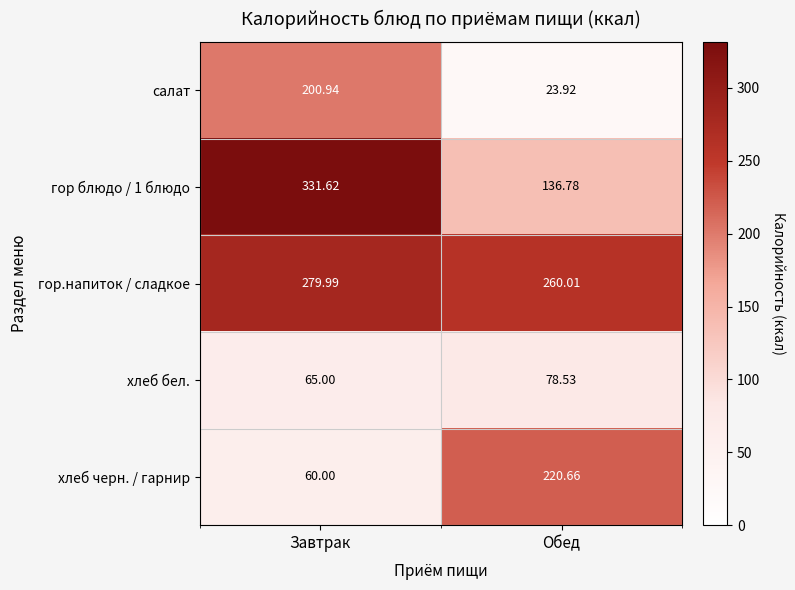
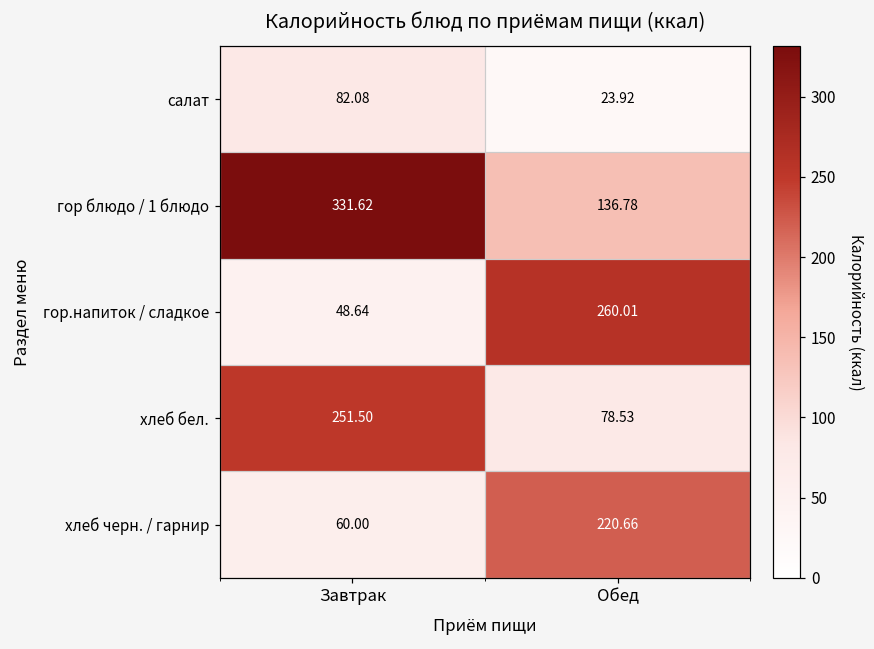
  {
    "салат": {
-     "Завтрак": 200.94,
+     "Завтрак": 82.08,
      "Обед": 23.92
    },
    "гор блюдо / 1 блюдо": {
      "Завтрак": 331.62,
      "Обед": 136.78
    },
    "гор.напиток / сладкое": {
-     "Завтрак": 279.99,
+     "Завтрак": 48.64,
      "Обед": 260.01
    },
    "хлеб бел.": {
-     "Завтрак": 65.00,
+     "Завтрак": 251.50,
      "Обед": 78.53
    },
    "хлеб черн. / гарнир": {
      "Завтрак": 60.00,
      "Обед": 220.66
    }
  }
